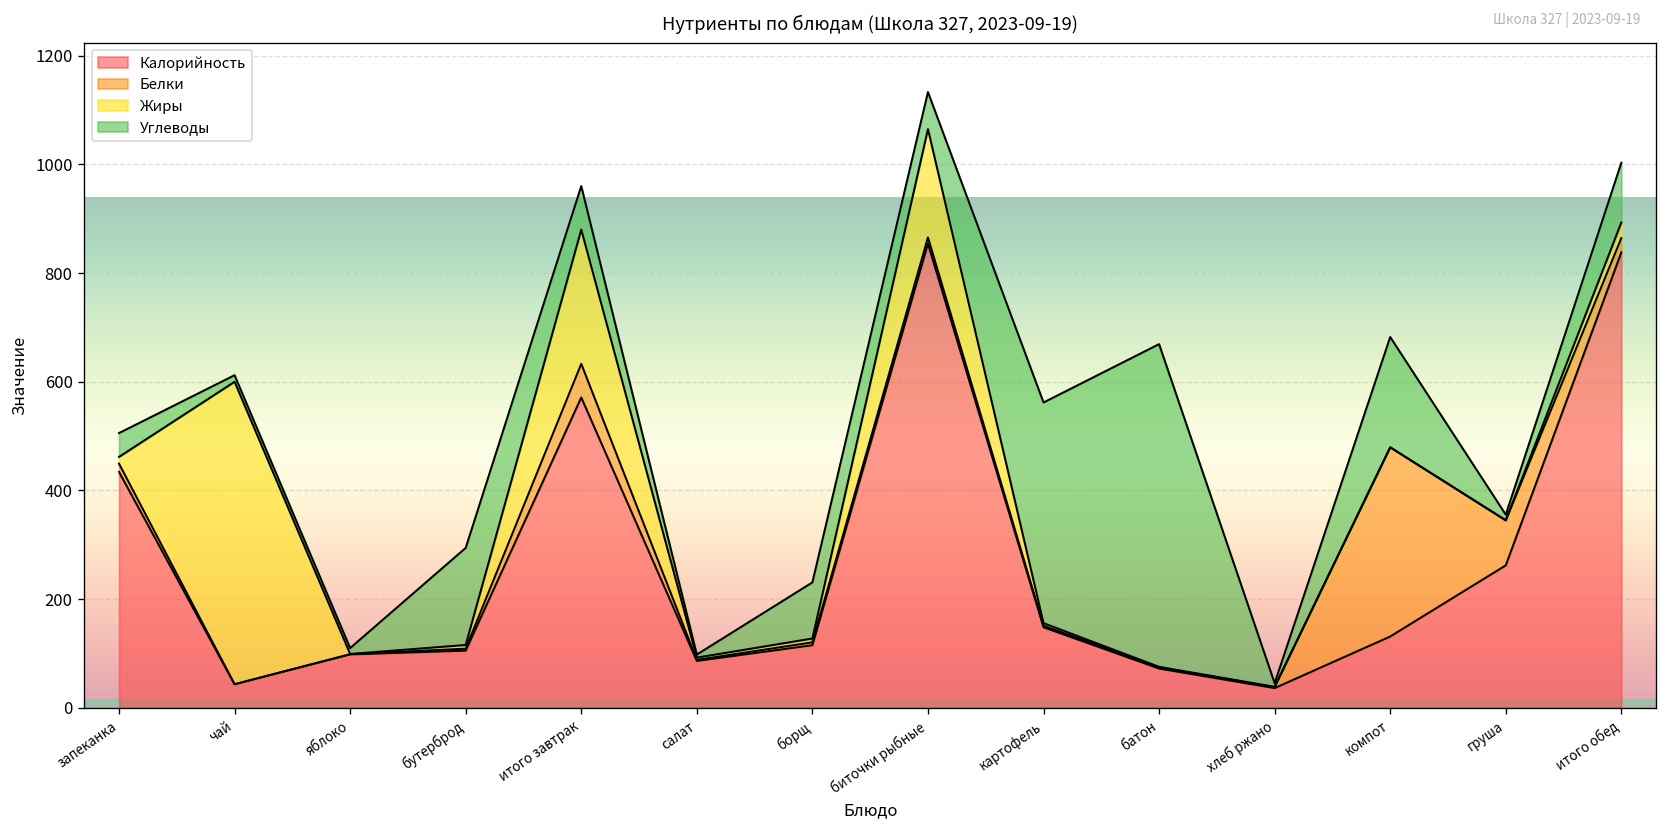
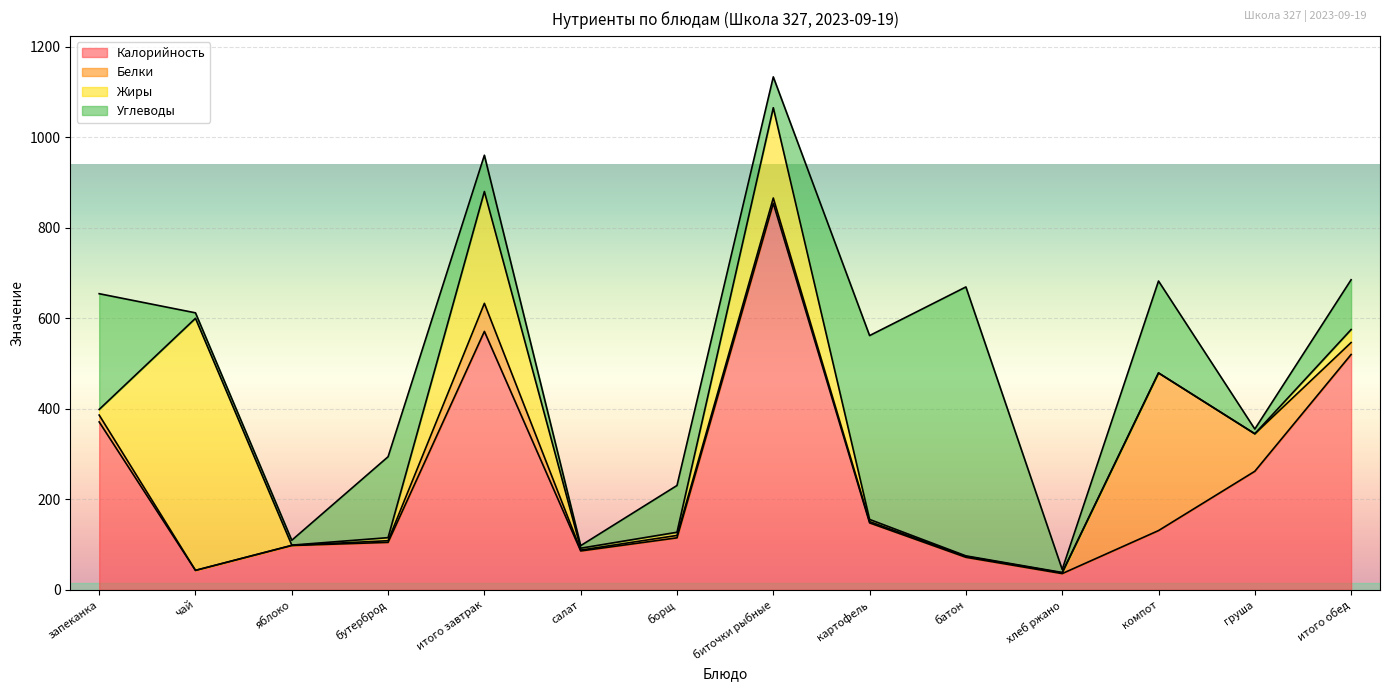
  {
    "Калорийность": {
-     "запеканка": 430,
+     "запеканка": 370,
      "итого завтрак": 570,
      "биточки рыбные": 850,
      "компот": 130,
      "груша": 260,
-     "итого обед": 840
+     "итого обед": 520
    },
    "Белки": {
      "запеканка": 20,
      "итого завтрак": 60,
      "биточки рыбные": 10,
      "итого обед": 30
    },
    "Жиры": {
      "запеканка": 10,
      "чай": 560,
      "бутерброд": 10,
      "итого завтрак": 250,
      "борщ": 10,
      "биточки рыбные": 200,
      "итого обед": 30
    },
    "Углеводы": {
-     "запеканка": 40,
+     "запеканка": 260,
      "чай": 10,
      "яблоко": 10,
      "бутерброд": 180,
      "итого завтрак": 80,
      "салат": 10,
      "борщ": 100,
      "биточки рыбные": 70,
      "картофель": 410,
      "батон": 590,
      "хлеб ржано": 10,
      "компот": 200,
      "груша": 10,
      "итого обед": 110
    }
  }
